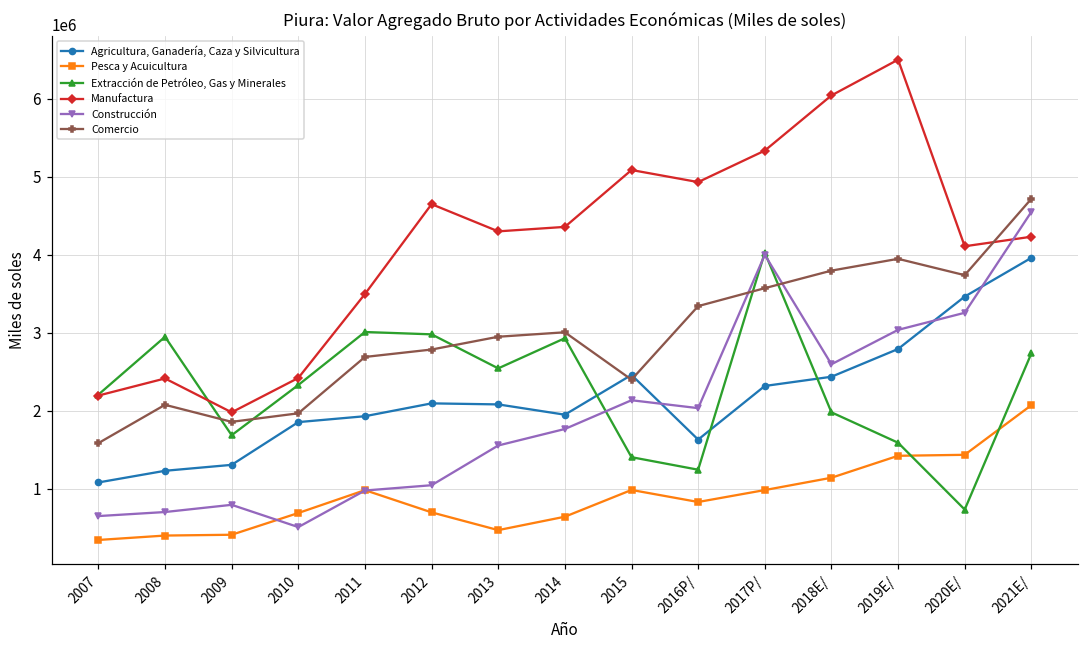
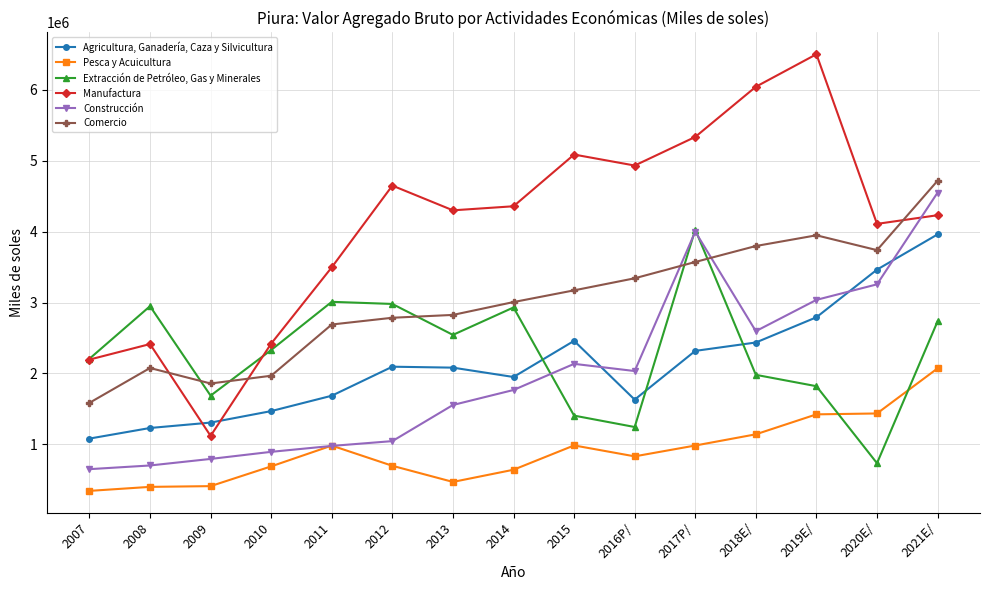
  {
    "Agricultura, Ganadería, Caza y Silvicultura": {
      "2007": 1100000,
      "2008": 1200000,
      "2009": 1300000,
-     "2010": 1900000,
-     "2011": 1900000,
+     "2010": 1500000,
+     "2011": 1700000,
      "2012": 2100000,
      "2013": 2100000,
      "2014": 1900000,
      "2015": 2500000,
      "2016P/": 1600000,
      "2017P/": 2300000,
      "2018E/": 2400000,
      "2019E/": 2800000,
      "2020E/": 3500000,
      "2021E/": 4000000
    },
    "Pesca y Acuicultura": {
      "2007": 300000,
      "2008": 400000,
      "2009": 400000,
      "2010": 700000,
      "2012": 700000,
      "2013": 500000,
      "2014": 600000,
      "2015": 1000000,
      "2016P/": 800000,
      "2017P/": 1000000,
      "2018E/": 1100000,
      "2019E/": 1400000,
      "2020E/": 1400000,
      "2021E/": 2100000
    },
    "Extracción de Petróleo, Gas y Minerales": {
      "2008": 2900000,
      "2009": 1700000,
      "2010": 2300000,
      "2011": 3000000,
      "2012": 3000000,
      "2013": 2500000,
      "2014": 2900000,
      "2015": 1400000,
      "2016P/": 1200000,
      "2018E/": 2000000,
-     "2019E/": 1600000,
+     "2019E/": 1800000,
      "2020E/": 700000,
      "2021E/": 2700000
    },
    "Manufactura": {
      "2008": 2400000,
-     "2009": 2000000,
+     "2009": 1100000,
      "2010": 2400000,
      "2011": 3500000,
      "2012": 4600000,
      "2013": 4300000,
      "2014": 4400000,
      "2015": 5100000,
      "2016P/": 4900000,
      "2017P/": 5300000,
      "2018E/": 6000000,
      "2019E/": 6500000,
      "2020E/": 4100000,
      "2021E/": 4200000
    },
    "Construcción": {
      "2007": 700000,
      "2008": 700000,
      "2009": 800000,
-     "2010": 500000,
+     "2010": 900000,
      "2012": 1000000,
      "2013": 1600000,
      "2014": 1800000,
      "2015": 2100000,
      "2016P/": 2000000,
      "2018E/": 2600000,
      "2019E/": 3000000,
      "2020E/": 3300000,
      "2021E/": 4600000
    },
    "Comercio": {
      "2007": 1600000,
      "2008": 2100000,
      "2009": 1900000,
      "2010": 2000000,
      "2011": 2700000,
      "2012": 2800000,
-     "2013": 2900000,
+     "2013": 2800000,
      "2014": 3000000,
-     "2015": 2400000,
+     "2015": 3200000,
      "2016P/": 3300000,
      "2017P/": 3600000,
      "2018E/": 3800000,
      "2019E/": 3900000,
      "2020E/": 3700000,
      "2021E/": 4700000
    }
  }
